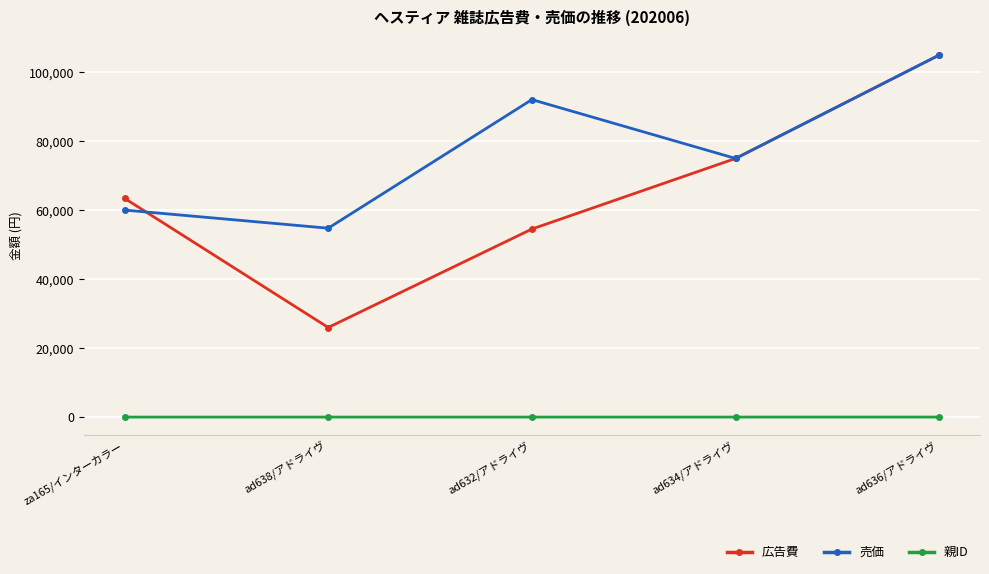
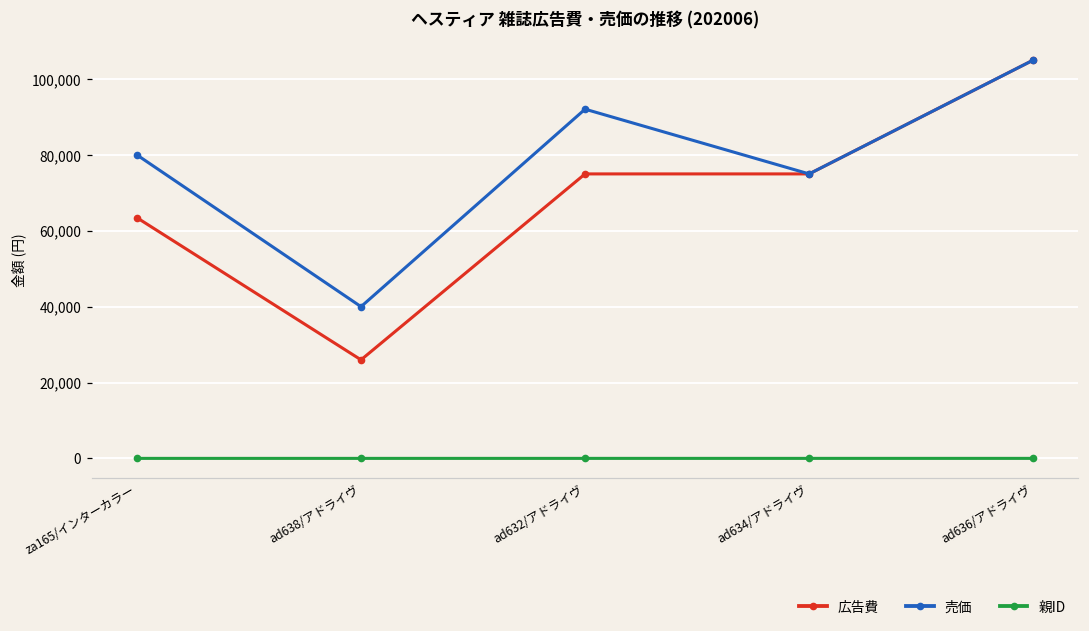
  {
    "広告費": {
      "za165/インターカラー": "63,000",
      "ad638/アドライヴ": "26,000",
-     "ad632/アドライヴ": "55,000"
+     "ad632/アドライヴ": "75,000"
    },
    "売価": {
-     "za165/インターカラー": "60,000",
-     "ad638/アドライヴ": "55,000",
+     "za165/インターカラー": "80,000",
+     "ad638/アドライヴ": "40,000",
      "ad632/アドライヴ": "92,000"
    },
    "親ID": {
      "za165/インターカラー": "0",
      "ad638/アドライヴ": "0",
      "ad632/アドライヴ": "0",
      "ad634/アドライヴ": "0",
      "ad636/アドライヴ": "0"
    }
  }
